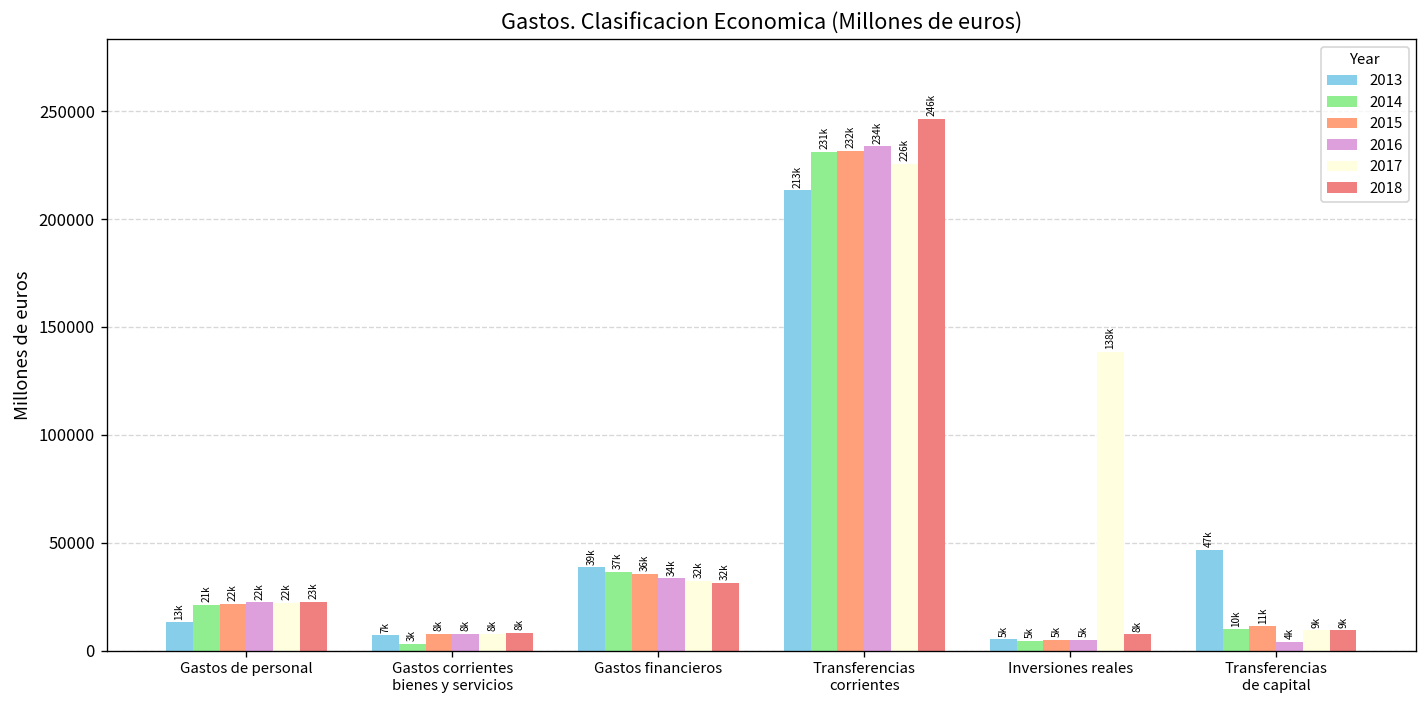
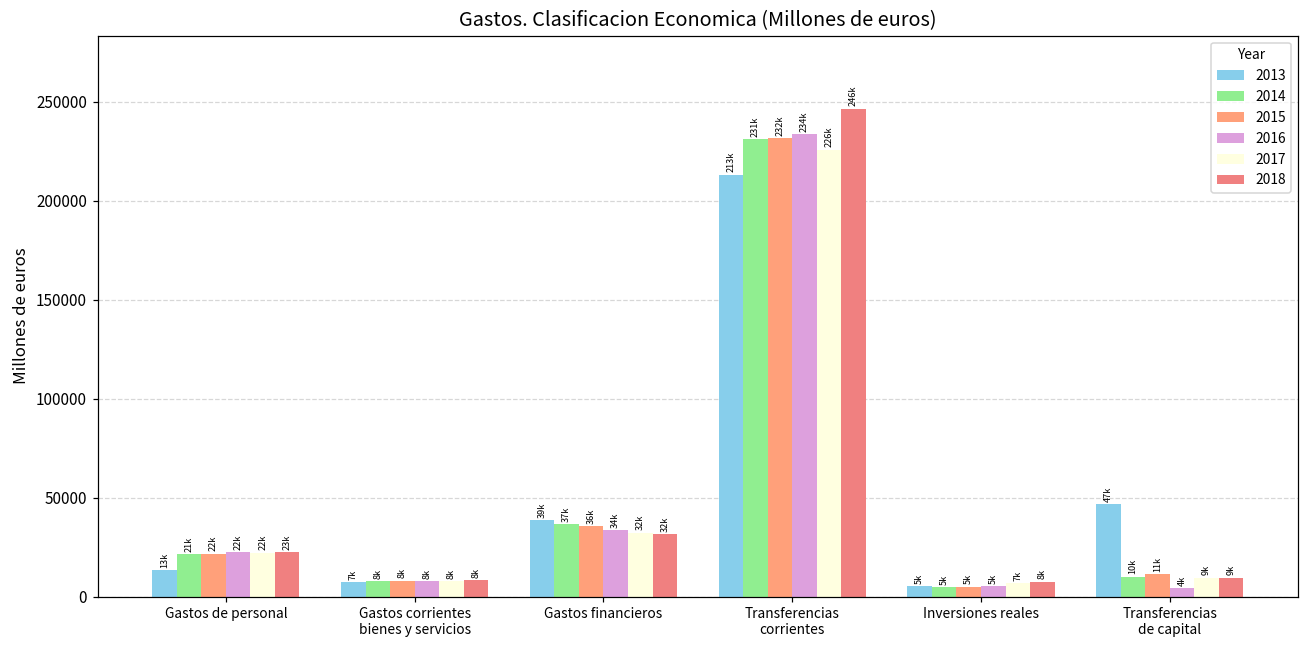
  {
    "2013": {
      "Gastos de personal": "13k",
      "Gastos corrientes bienes y servicios": "7k",
      "Gastos financieros": "39k",
      "Transferencias corrientes": "213k",
      "Inversiones reales": "5k",
      "Transferencias de capital": "47k"
    },
    "2014": {
      "Gastos de personal": "21k",
-     "Gastos corrientes bienes y servicios": "3k",
+     "Gastos corrientes bienes y servicios": "8k",
      "Gastos financieros": "37k",
      "Transferencias corrientes": "231k",
      "Inversiones reales": "5k",
      "Transferencias de capital": "10k"
    },
    "2016": {
      "Gastos de personal": "22k",
      "Gastos corrientes bienes y servicios": "8k",
      "Gastos financieros": "34k",
      "Transferencias corrientes": "234k",
      "Inversiones reales": "5k",
      "Transferencias de capital": "4k"
    },
    "2017": {
      "Gastos de personal": "22k",
      "Gastos corrientes bienes y servicios": "8k",
      "Gastos financieros": "32k",
      "Transferencias corrientes": "226k",
-     "Inversiones reales": "138k",
+     "Inversiones reales": "7k",
      "Transferencias de capital": "9k"
    }
  }
